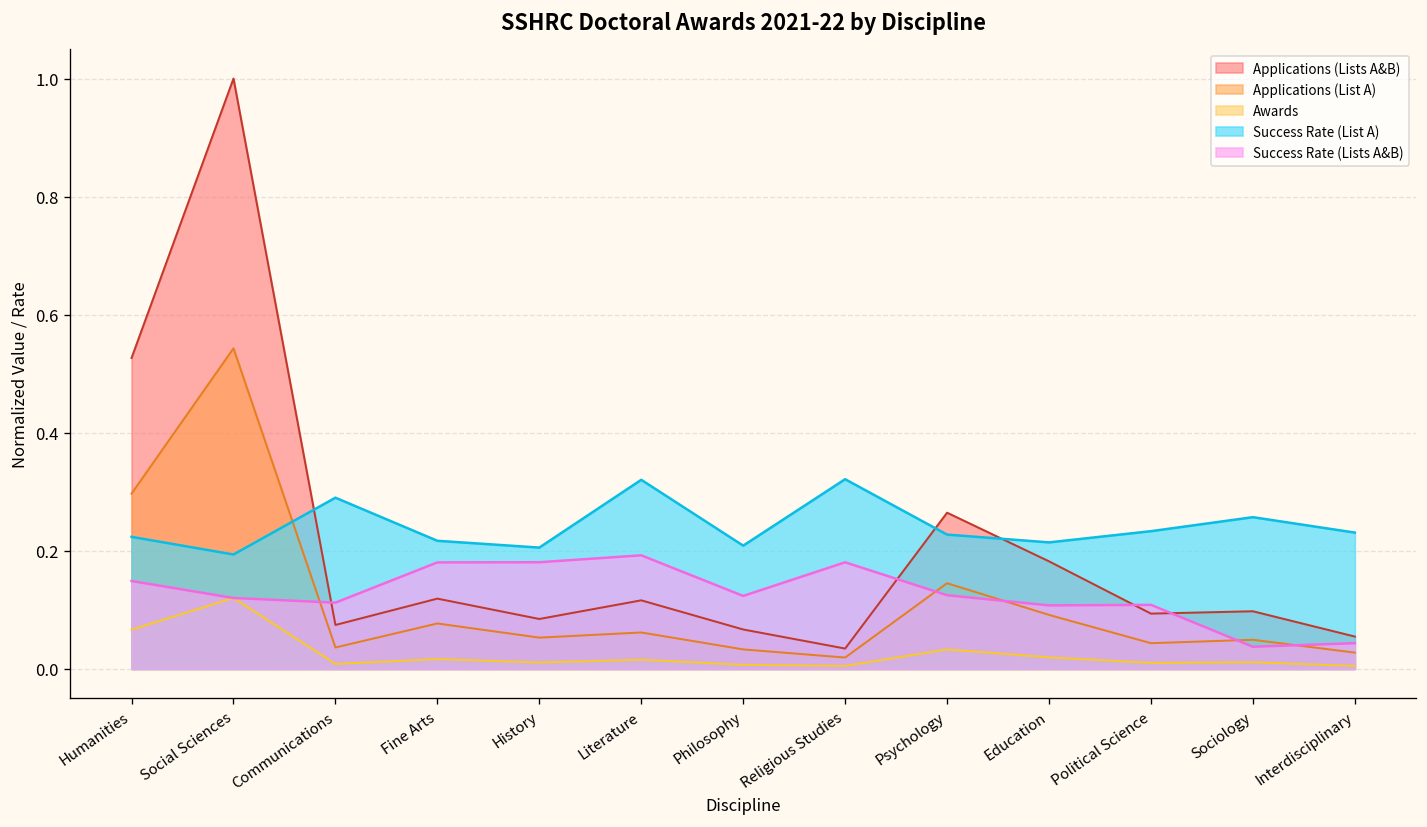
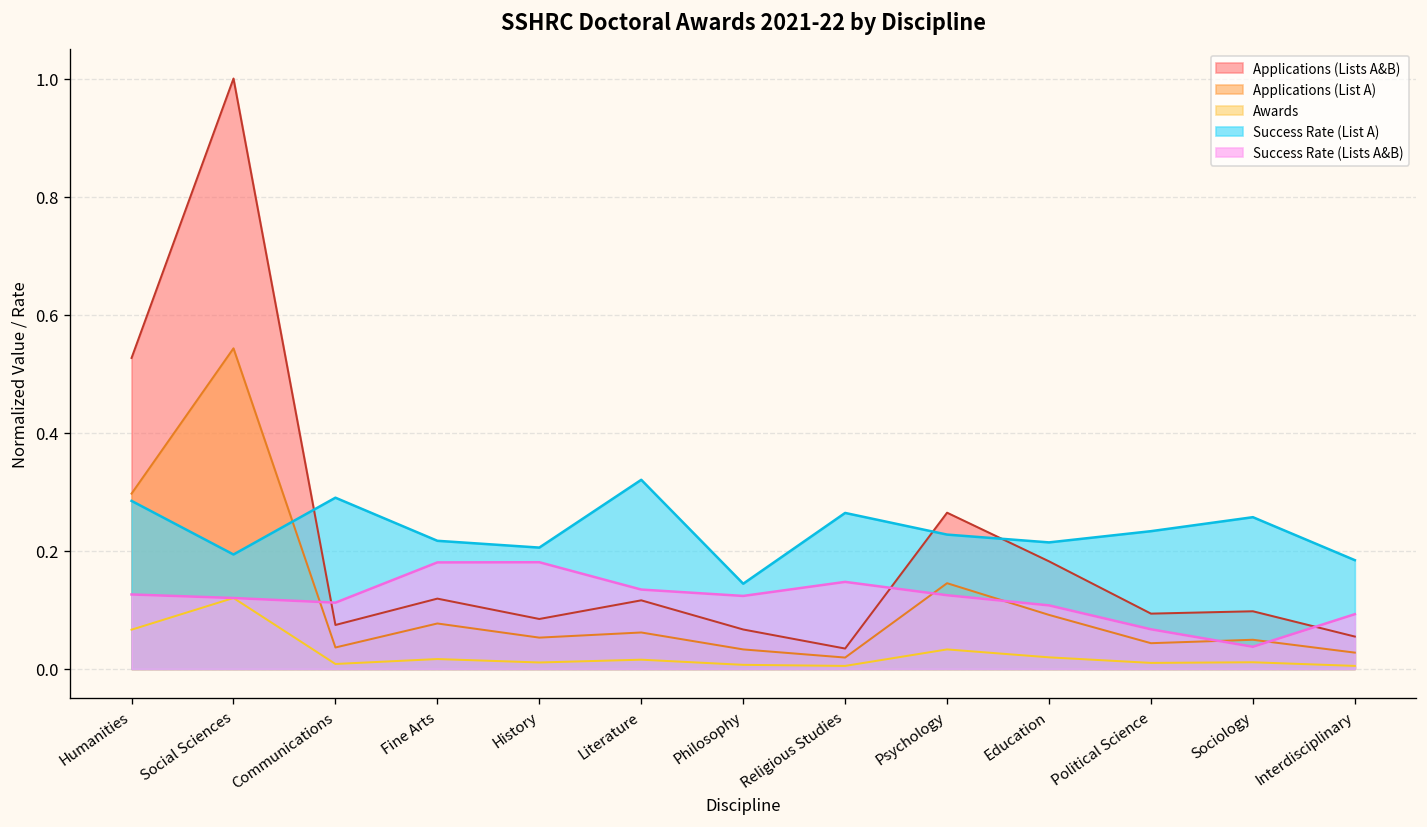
  {
    "Success Rate (List A)": {
-     "Humanities": 0.22,
+     "Humanities": 0.28,
      "Social Sciences": 0.19,
      "Communications": 0.29,
      "Fine Arts": 0.22,
      "History": 0.21,
      "Literature": 0.32,
-     "Philosophy": 0.21,
-     "Religious Studies": 0.32,
+     "Philosophy": 0.14,
+     "Religious Studies": 0.26,
      "Psychology": 0.23,
      "Education": 0.21,
      "Political Science": 0.23,
      "Sociology": 0.26,
-     "Interdisciplinary": 0.23
+     "Interdisciplinary": 0.18
    },
    "Success Rate (Lists A&B)": {
-     "Humanities": 0.15,
+     "Humanities": 0.13,
      "Communications": 0.11,
      "Fine Arts": 0.18,
      "History": 0.18,
-     "Literature": 0.19,
+     "Literature": 0.13,
      "Philosophy": 0.12,
-     "Religious Studies": 0.18,
+     "Religious Studies": 0.15,
      "Psychology": 0.12,
      "Education": 0.11,
-     "Political Science": 0.11,
+     "Political Science": 0.07,
      "Sociology": 0.04,
-     "Interdisciplinary": 0.04
+     "Interdisciplinary": 0.09
    }
  }
